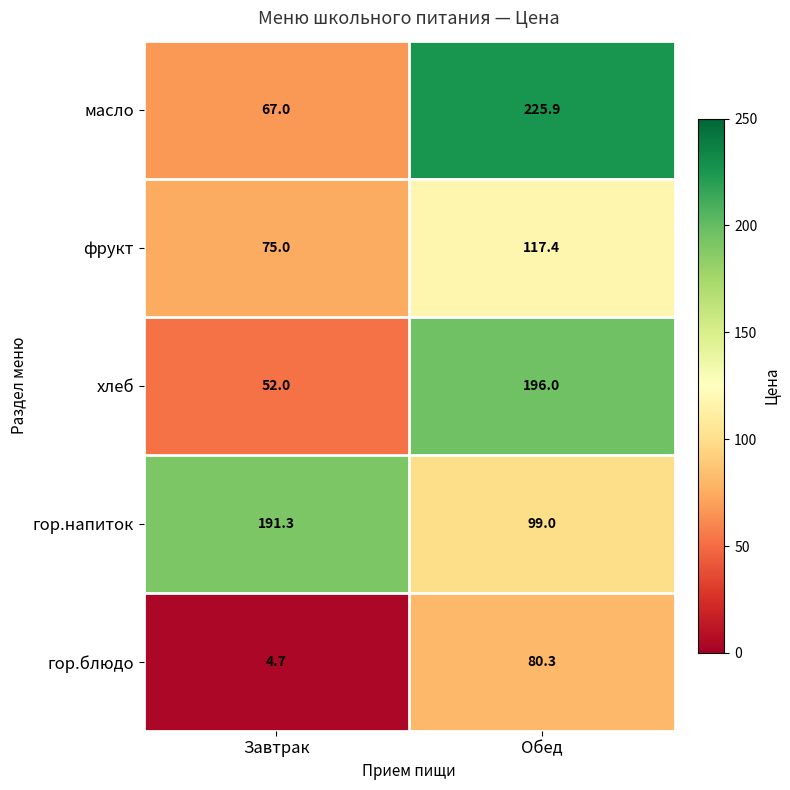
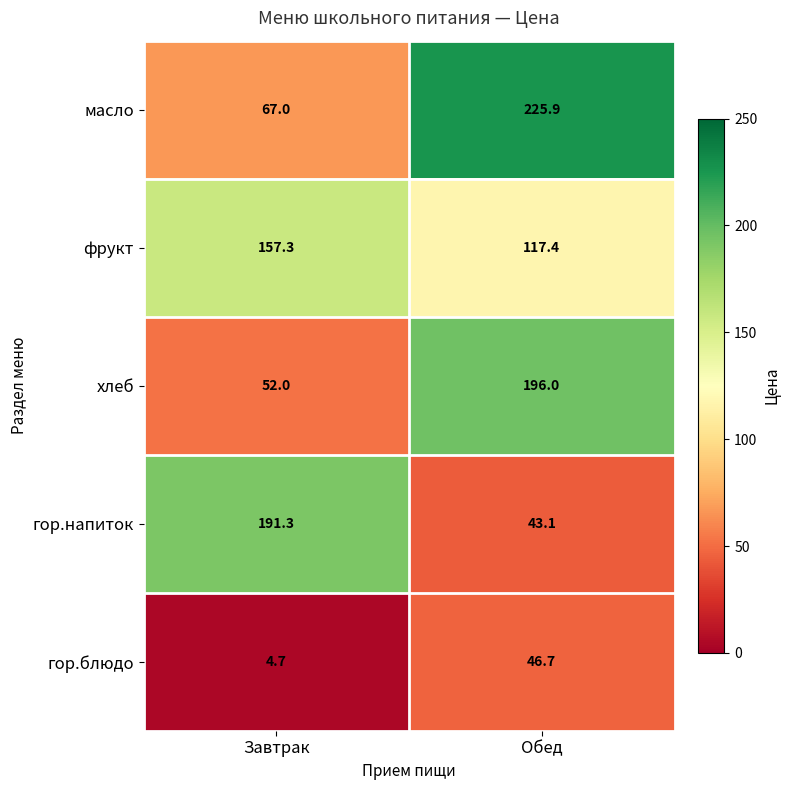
  {
    "масло": {
      "Завтрак": 67.0,
      "Обед": 225.9
    },
    "фрукт": {
-     "Завтрак": 75.0,
+     "Завтрак": 157.3,
      "Обед": 117.4
    },
    "хлеб": {
      "Завтрак": 52.0,
      "Обед": 196.0
    },
    "гор.напиток": {
      "Завтрак": 191.3,
-     "Обед": 99.0
+     "Обед": 43.1
    },
    "гор.блюдо": {
      "Завтрак": 4.7,
-     "Обед": 80.3
+     "Обед": 46.7
    }
  }
